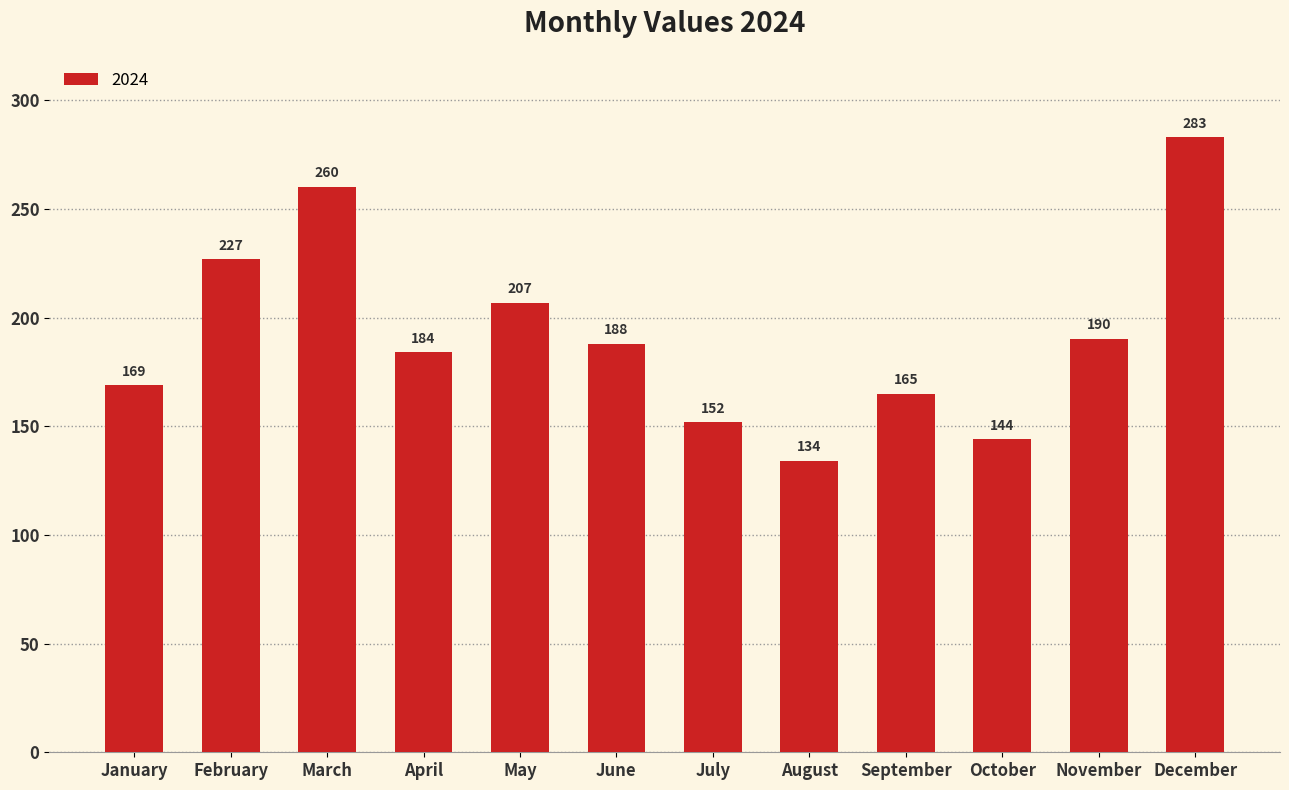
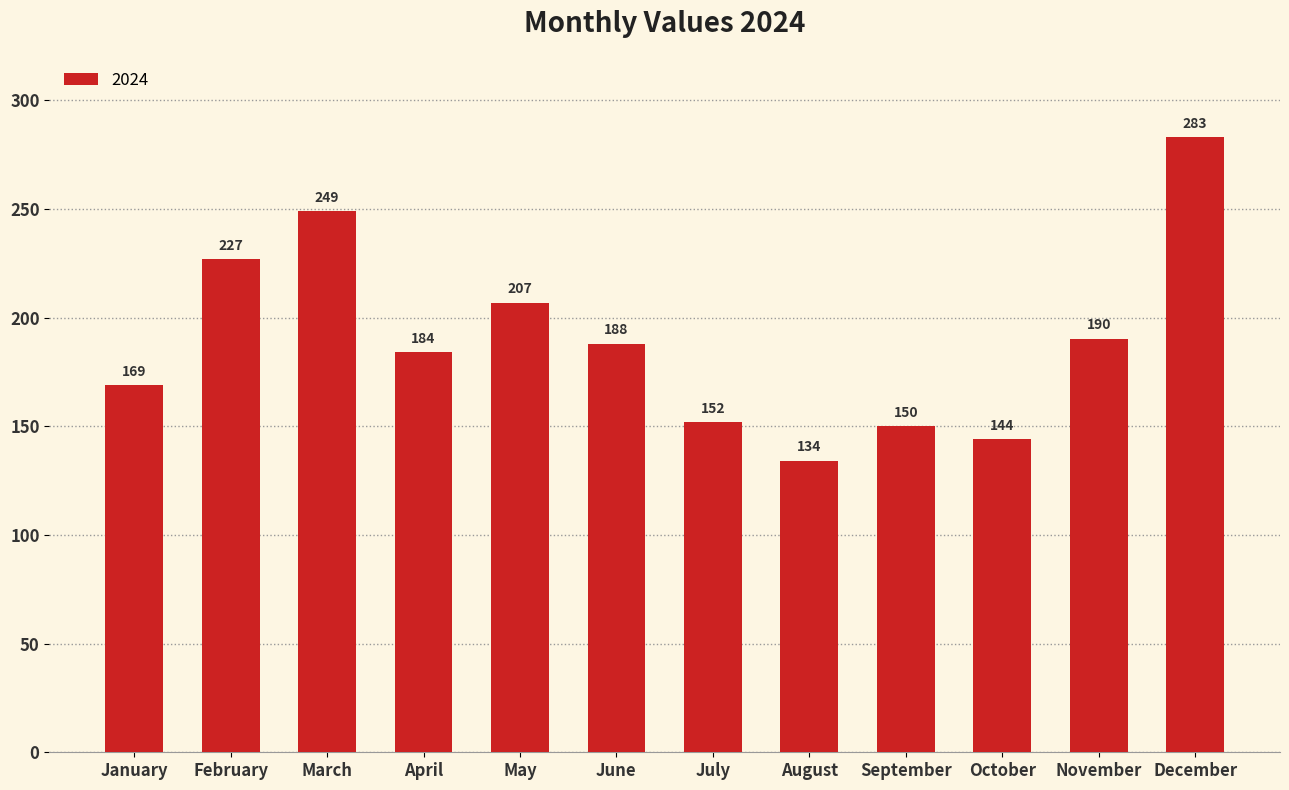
  {
    "January": 169,
    "February": 227,
-   "March": 260,
+   "March": 249,
    "April": 184,
    "May": 207,
    "June": 188,
    "July": 152,
    "August": 134,
-   "September": 165,
+   "September": 150,
    "October": 144,
    "November": 190,
    "December": 283
  }
